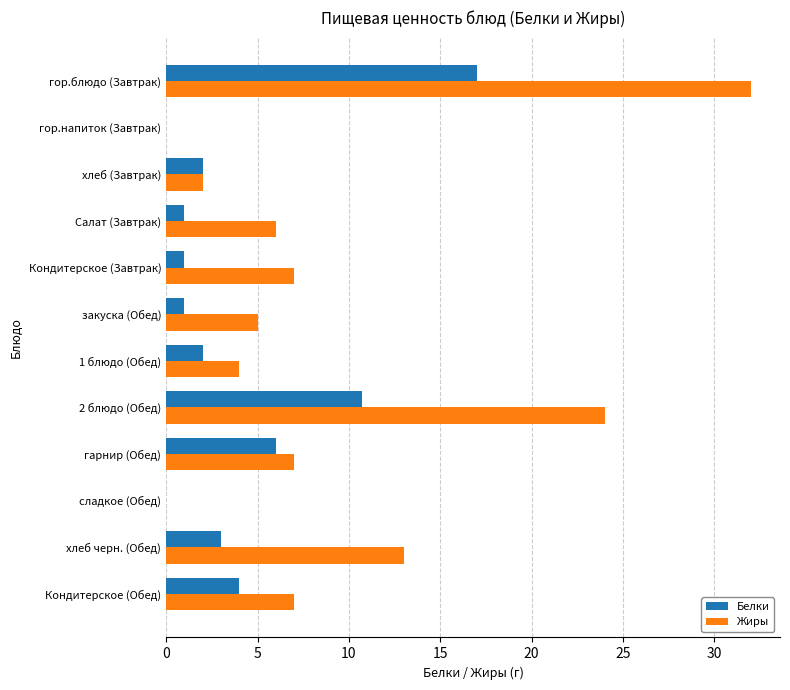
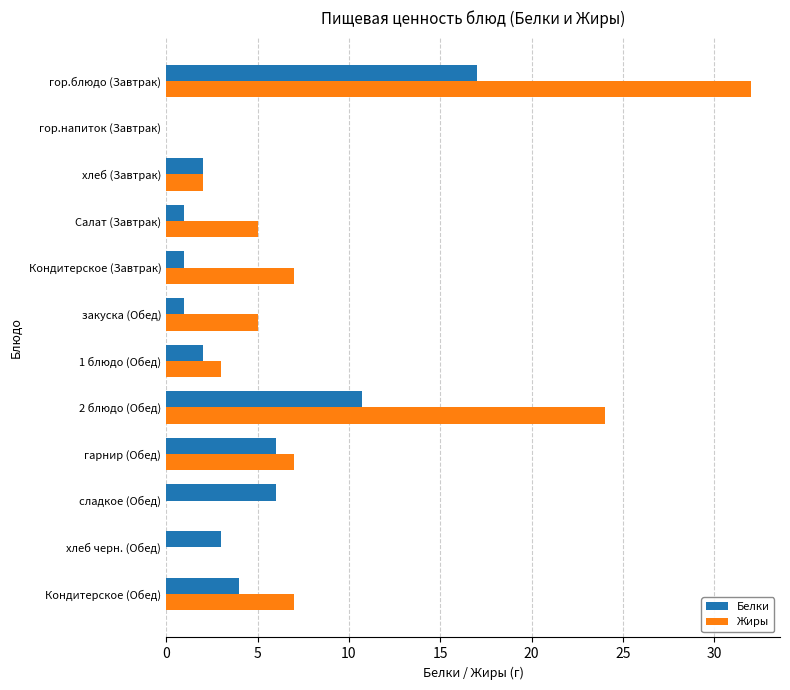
  {
    "Белки": {
      "гор.блюдо (Завтрак)": 17,
      "гор.напиток (Завтрак)": 0,
      "хлеб (Завтрак)": 2,
      "Салат (Завтрак)": 1,
      "Кондитерское (Завтрак)": 1,
      "закуска (Обед)": 1,
      "1 блюдо (Обед)": 2,
      "2 блюдо (Обед)": 10.7,
      "гарнир (Обед)": 6,
-     "сладкое (Обед)": 0,
+     "сладкое (Обед)": 6,
      "хлеб черн. (Обед)": 3,
      "Кондитерское (Обед)": 4
    },
    "Жиры": {
      "гор.блюдо (Завтрак)": 32,
      "гор.напиток (Завтрак)": 0,
      "хлеб (Завтрак)": 2,
-     "Салат (Завтрак)": 6,
+     "Салат (Завтрак)": 5,
      "Кондитерское (Завтрак)": 7,
      "закуска (Обед)": 5,
-     "1 блюдо (Обед)": 4,
+     "1 блюдо (Обед)": 3,
      "2 блюдо (Обед)": 24,
      "гарнир (Обед)": 7,
      "сладкое (Обед)": 0,
-     "хлеб черн. (Обед)": 13,
+     "хлеб черн. (Обед)": 0,
      "Кондитерское (Обед)": 7
    }
  }
